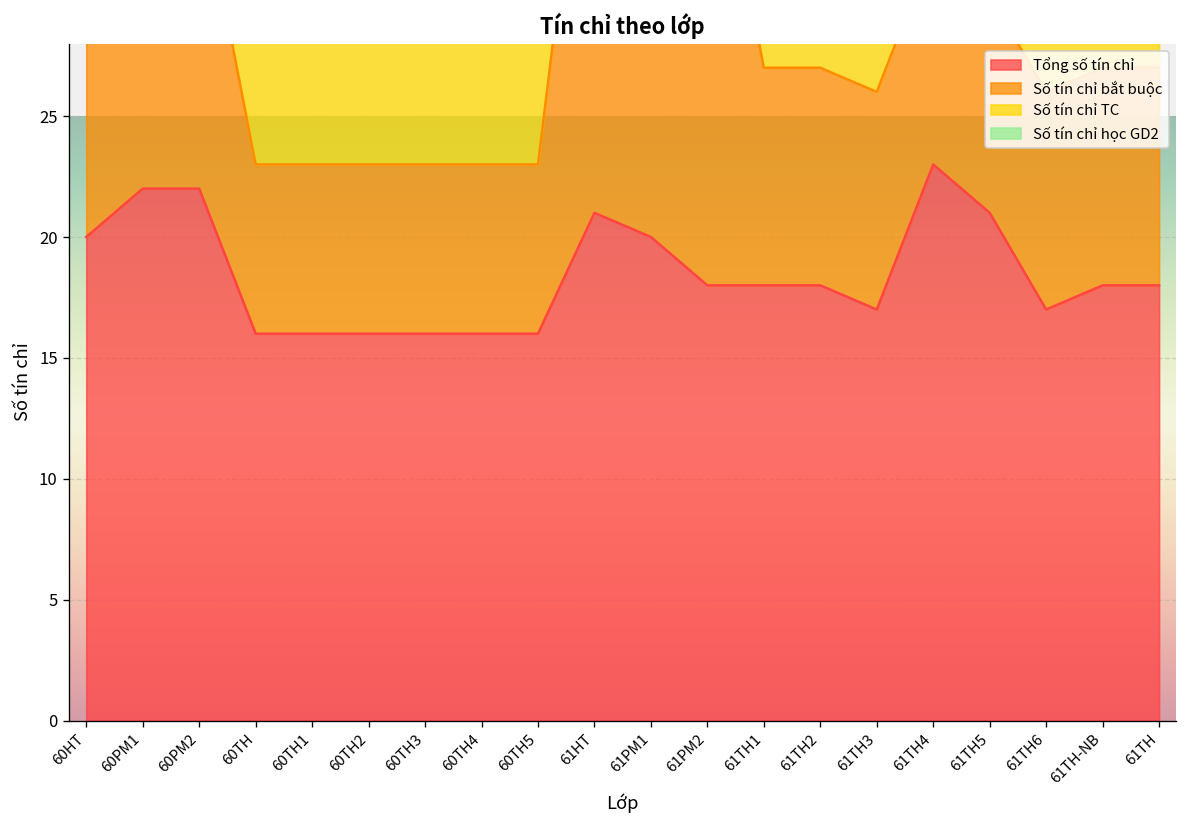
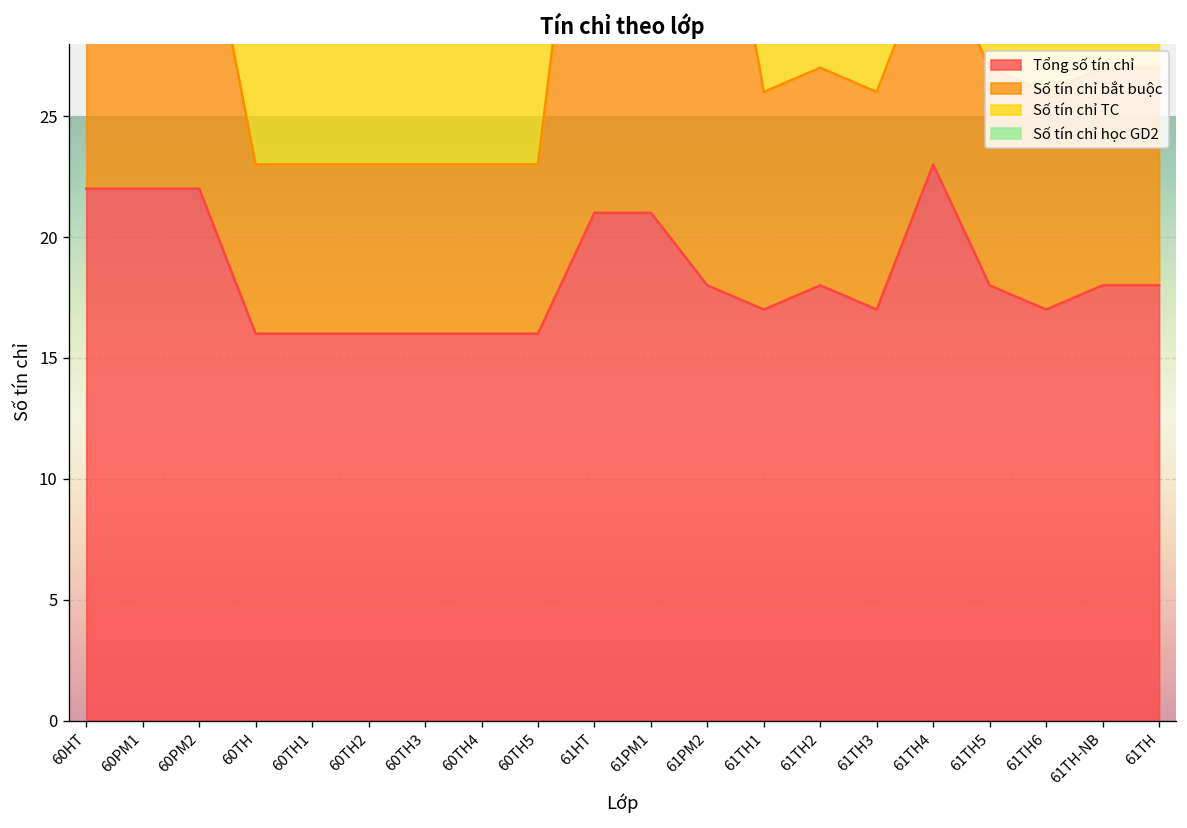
  {
    "Tổng số tín chỉ": {
-     "60HT": 20,
+     "60HT": 22,
      "60PM1": 22,
      "60PM2": 22,
      "60TH": 16,
      "60TH1": 16,
      "60TH2": 16,
      "60TH3": 16,
      "60TH4": 16,
      "60TH5": 16,
      "61HT": 21,
-     "61PM1": 20,
+     "61PM1": 21,
      "61PM2": 18,
-     "61TH1": 18,
+     "61TH1": 17,
      "61TH2": 18,
      "61TH3": 17,
      "61TH4": 23,
-     "61TH5": 21,
+     "61TH5": 18,
      "61TH6": 17,
      "61TH-NB": 18,
      "61TH": 18
    },
    "Số tín chỉ bắt buộc": {
      "60TH": 7,
      "60TH1": 7,
      "60TH2": 7,
      "60TH3": 7,
      "60TH4": 7,
      "60TH5": 7,
      "61TH1": 9,
      "61TH2": 9,
      "61TH3": 9
    }
  }
